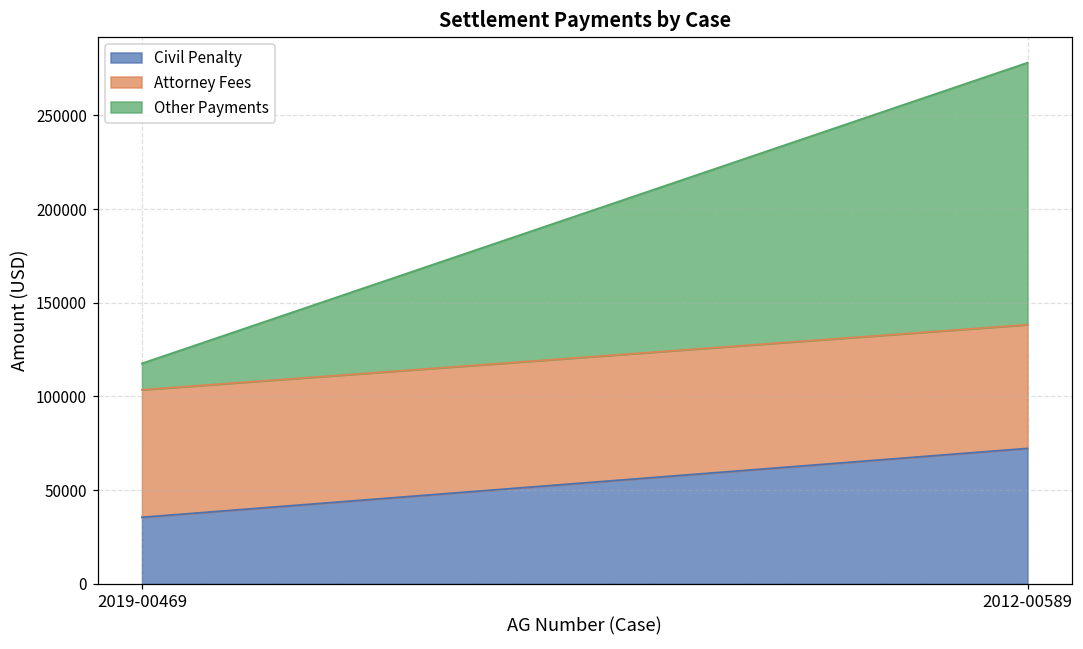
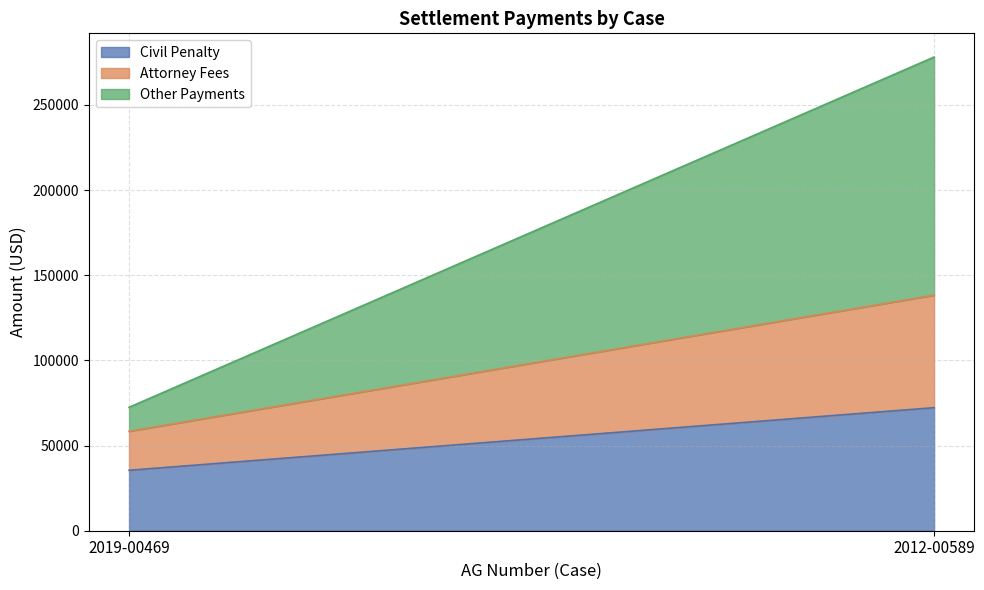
  {
    "Civil Penalty": {
      "2019-00469": 35000,
      "2012-00589": 72000
    },
    "Attorney Fees": {
-     "2019-00469": 68000,
+     "2019-00469": 23000,
      "2012-00589": 66000
    },
    "Other Payments": {
      "2019-00469": 14000,
      "2012-00589": 140000
    }
  }
